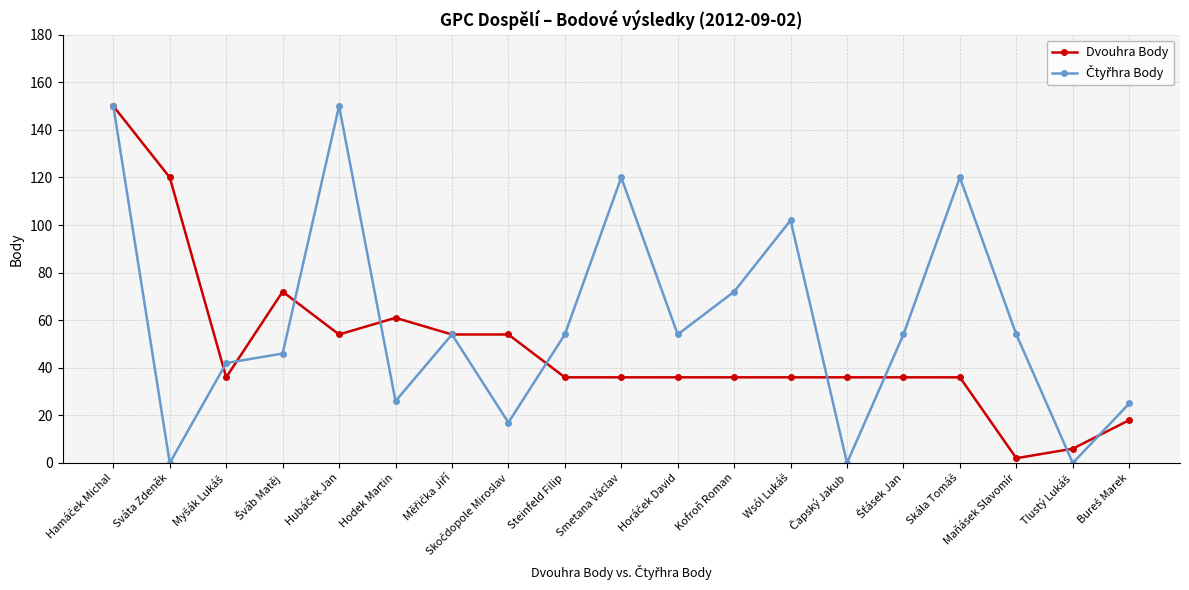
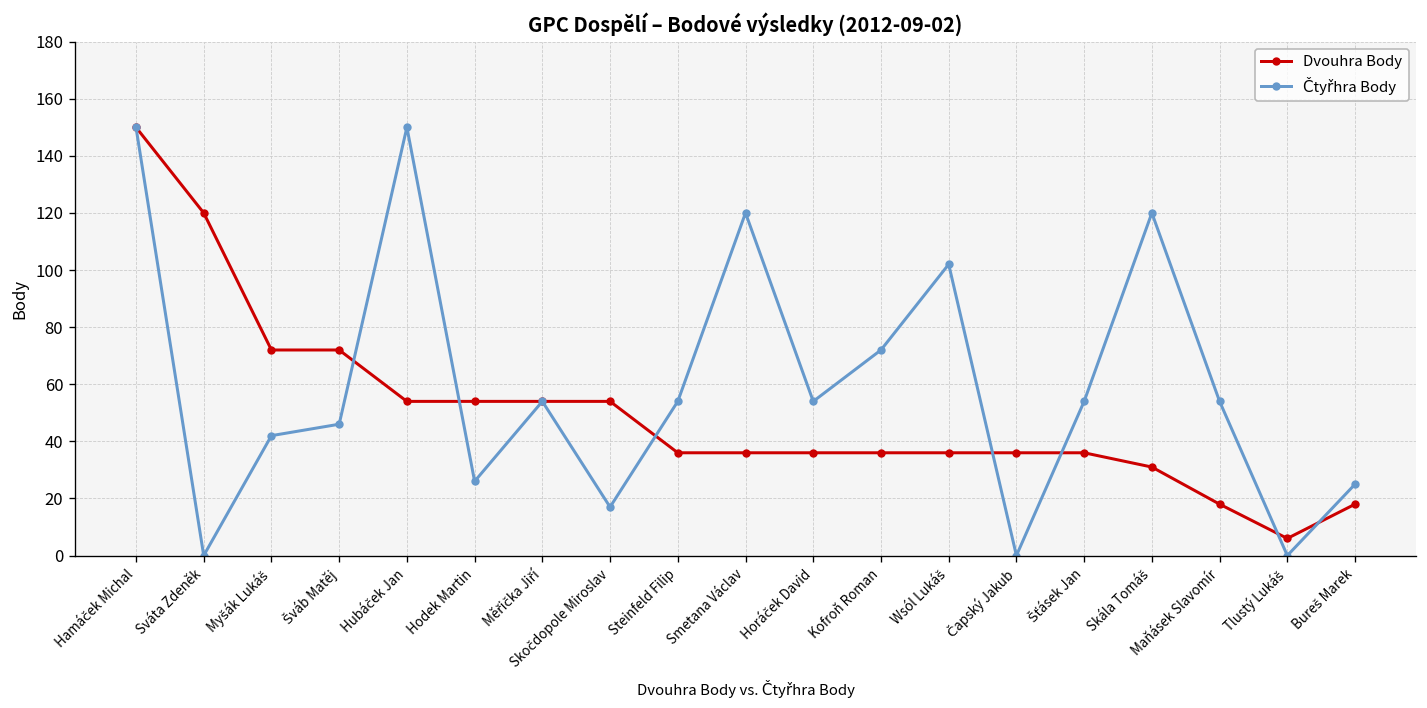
  {
    "Dvouhra Body": {
      "Sváta Zdeněk": 120,
-     "Myšák Lukáš": 36,
+     "Myšák Lukáš": 72,
      "Šváb Matěj": 72,
      "Hubáček Jan": 54,
-     "Hodek Martin": 61,
+     "Hodek Martin": 54,
      "Skočdopole Miroslav": 54,
      "Steinfeld Filip": 36,
      "Smetana Václav": 36,
      "Horáček David": 36,
      "Kofroň Roman": 36,
      "Wsól Lukáš": 36,
      "Čapský Jakub": 36,
      "Šťásek Jan": 36,
-     "Skála Tomáš": 36,
-     "Maňásek Slavomír": 2,
+     "Skála Tomáš": 31,
+     "Maňásek Slavomír": 18,
      "Tlustý Lukáš": 6,
      "Bureš Marek": 18
    },
    "Čtyřhra Body": {
      "Sváta Zdeněk": 0,
      "Myšák Lukáš": 42,
      "Šváb Matěj": 46,
      "Hubáček Jan": 150,
      "Hodek Martin": 26,
      "Skočdopole Miroslav": 17,
      "Steinfeld Filip": 54,
      "Smetana Václav": 120,
      "Horáček David": 54,
      "Kofroň Roman": 72,
      "Wsól Lukáš": 102,
      "Čapský Jakub": 0,
      "Šťásek Jan": 54,
      "Skála Tomáš": 120,
      "Maňásek Slavomír": 54,
      "Tlustý Lukáš": 0,
      "Bureš Marek": 25
    }
  }
